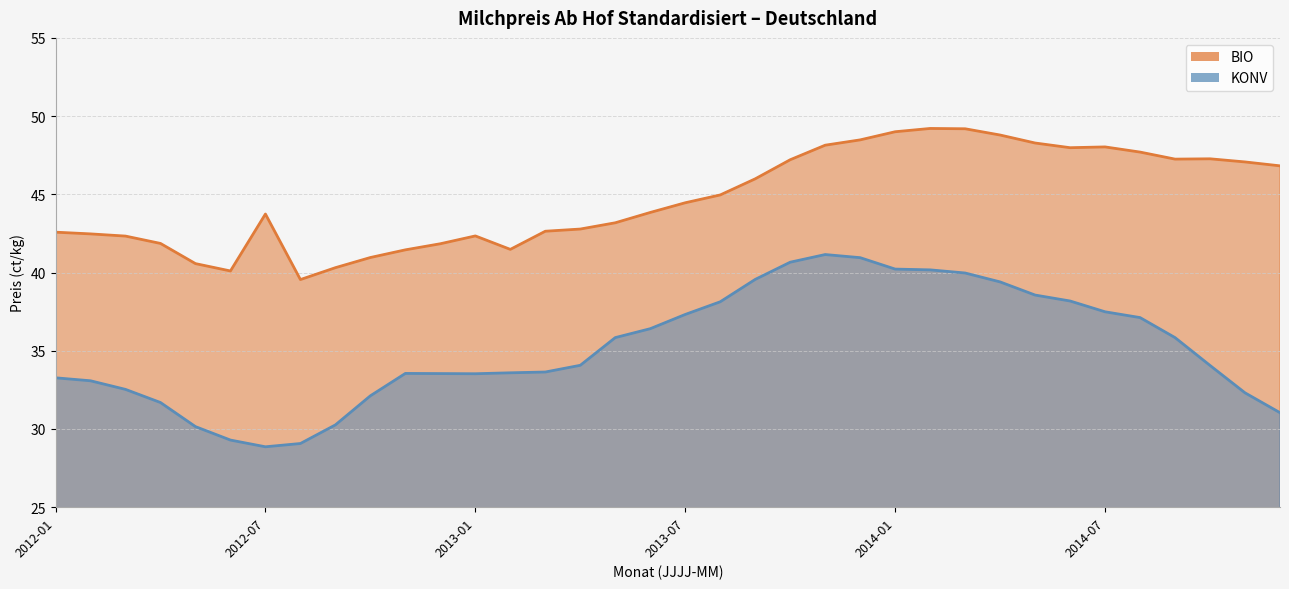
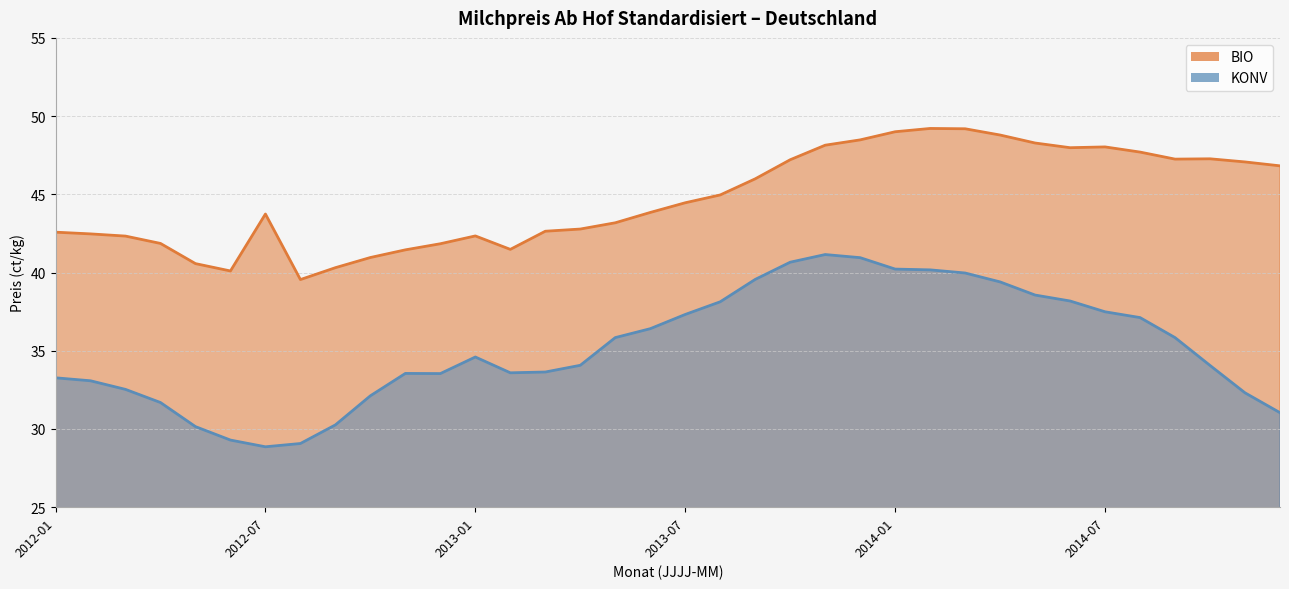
  {
    "BIO": {
      "2012-01": 42.6,
      "2012-07": 43.7,
      "2013-01": 42.3,
      "2013-07": 44.5,
      "2014-01": 49.0,
      "2014-07": 48.0
    },
    "KONV": {
      "2012-01": 33.3,
      "2012-07": 28.9,
-     "2013-01": 33.5,
+     "2013-01": 34.6,
      "2013-07": 37.3,
      "2014-01": 40.2,
      "2014-07": 37.5
    }
  }
